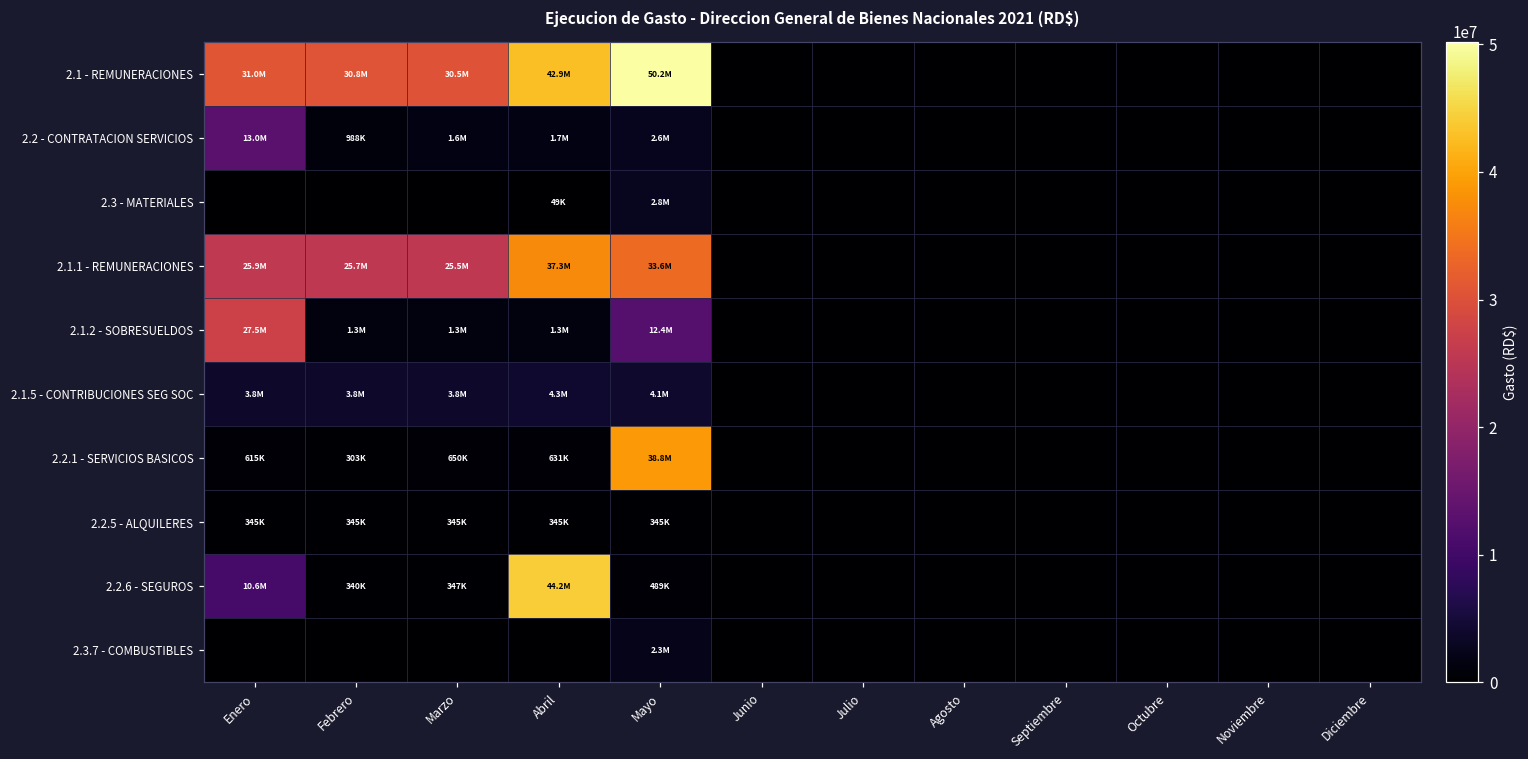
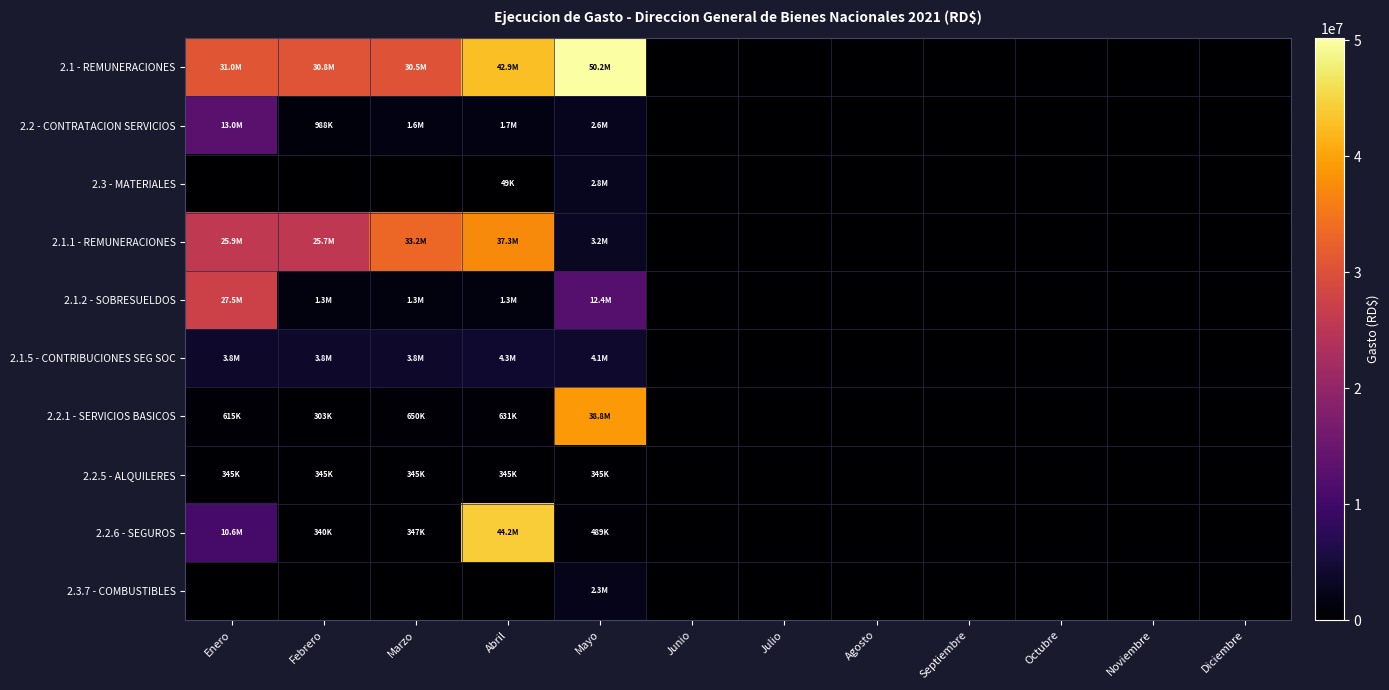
  {
    "2.1 - REMUNERACIONES": {
      "Enero": "31.0M",
      "Febrero": "30.8M",
      "Marzo": "30.5M",
      "Abril": "42.9M",
      "Mayo": "50.2M"
    },
    "2.2 - CONTRATACION SERVICIOS": {
      "Enero": "13.0M",
      "Febrero": "988K",
      "Marzo": "1.6M",
      "Abril": "1.7M",
      "Mayo": "2.6M"
    },
    "2.3 - MATERIALES": {
      "Abril": "49K",
      "Mayo": "2.8M"
    },
    "2.1.1 - REMUNERACIONES": {
      "Enero": "25.9M",
      "Febrero": "25.7M",
-     "Marzo": "25.5M",
+     "Marzo": "33.2M",
      "Abril": "37.3M",
-     "Mayo": "33.6M"
+     "Mayo": "3.2M"
    },
    "2.1.2 - SOBRESUELDOS": {
      "Enero": "27.5M",
      "Febrero": "1.3M",
      "Marzo": "1.3M",
      "Abril": "1.3M",
      "Mayo": "12.4M"
    },
    "2.1.5 - CONTRIBUCIONES SEG SOC": {
      "Enero": "3.8M",
      "Febrero": "3.8M",
      "Marzo": "3.8M",
      "Abril": "4.3M",
      "Mayo": "4.1M"
    },
    "2.2.1 - SERVICIOS BASICOS": {
      "Enero": "615K",
      "Febrero": "303K",
      "Marzo": "650K",
      "Abril": "631K",
      "Mayo": "38.8M"
    },
    "2.2.5 - ALQUILERES": {
      "Enero": "345K",
      "Febrero": "345K",
      "Marzo": "345K",
      "Abril": "345K",
      "Mayo": "345K"
    },
    "2.2.6 - SEGUROS": {
      "Enero": "10.6M",
      "Febrero": "340K",
      "Marzo": "347K",
      "Abril": "44.2M",
      "Mayo": "489K"
    },
    "2.3.7 - COMBUSTIBLES": {
      "Mayo": "2.3M"
    }
  }
